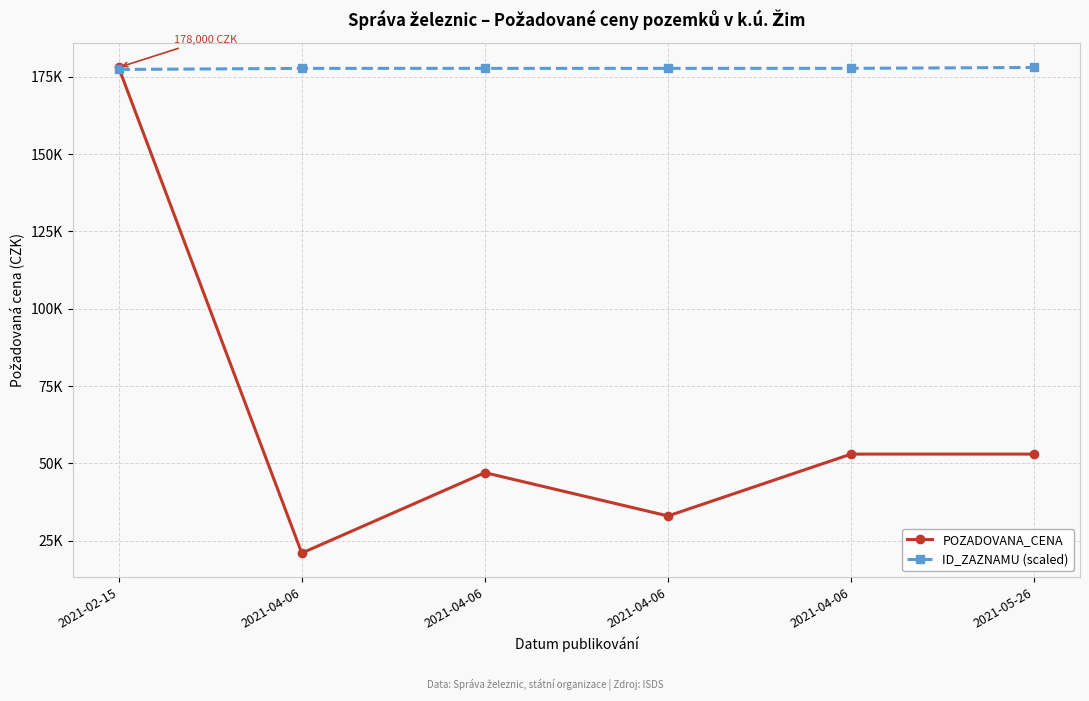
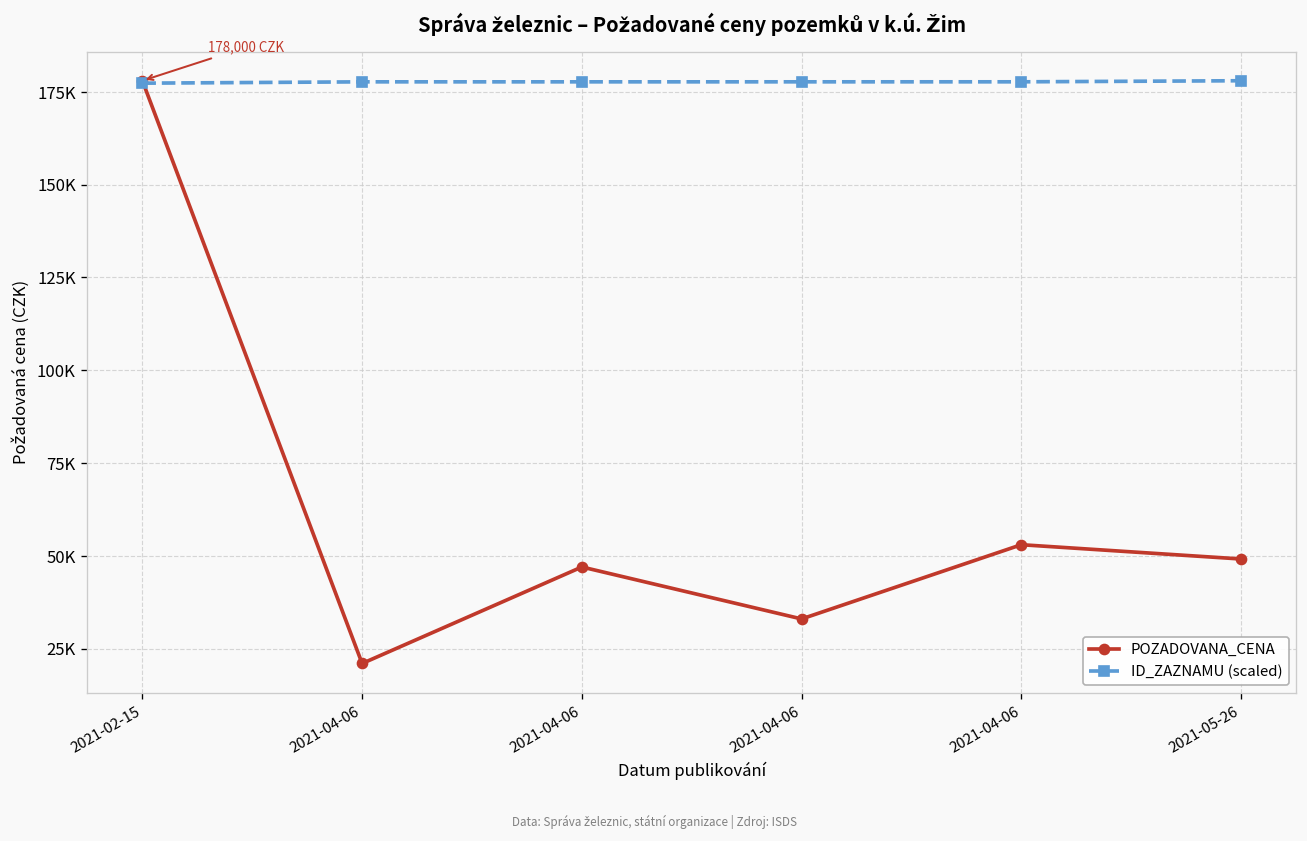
  {
    "POZADOVANA_CENA": {
-     "2021-05-26": 53000
+     "2021-05-26": 49000
    },
    "ID_ZAZNAMU (scaled)": {
      "2021-05-26": 178000
    }
  }
